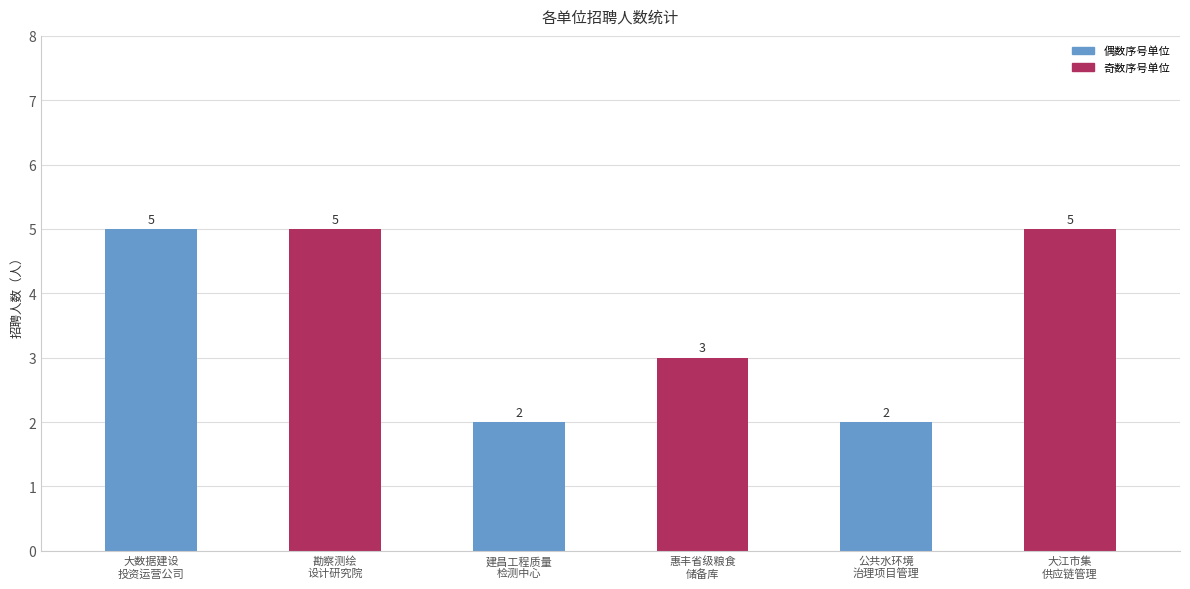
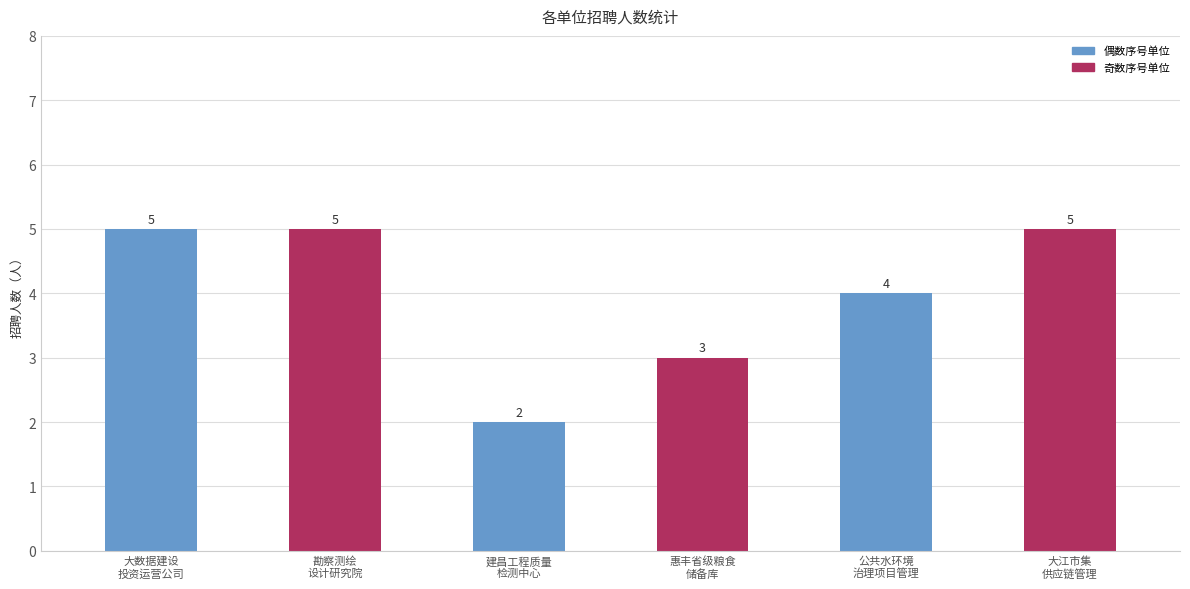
  {
    "大数据建设 投资运营公司": 5,
    "勘察测绘 设计研究院": 5,
    "建昌工程质量 检测中心": 2,
    "惠丰省级粮食 储备库": 3,
-   "公共水环境 治理项目管理": 2,
+   "公共水环境 治理项目管理": 4,
    "大江市集 供应链管理": 5
  }
